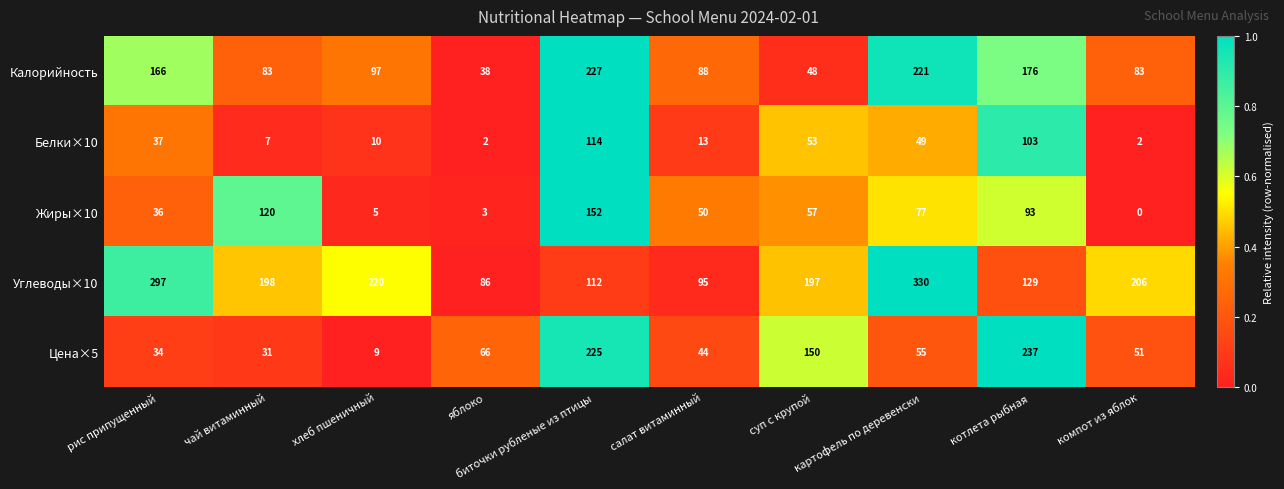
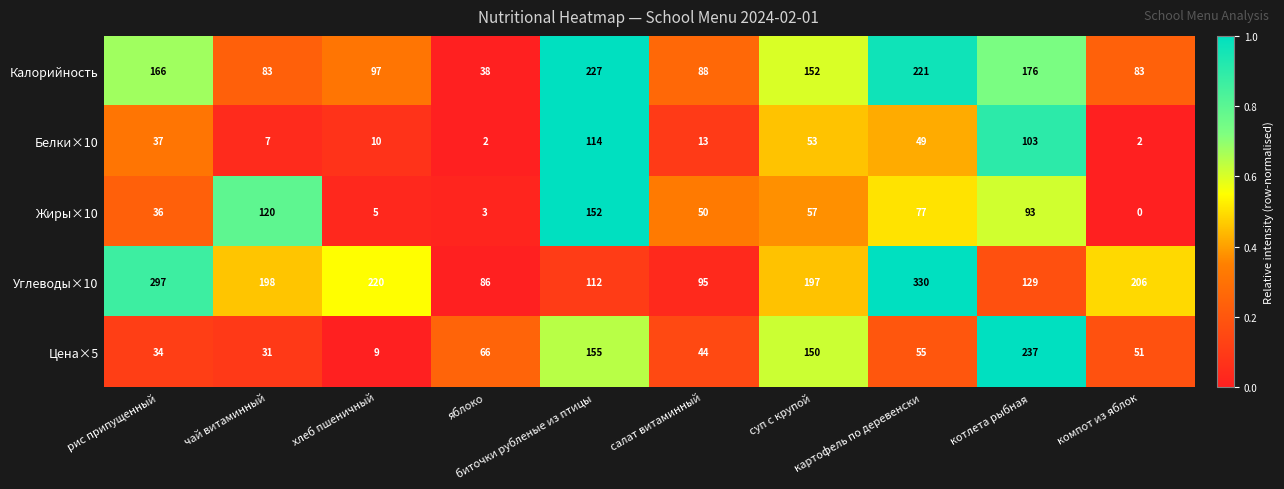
  {
    "Калорийность": {
      "рис припущенный": 166,
      "чай витаминный": 83,
      "хлеб пшеничный": 97,
      "яблоко": 38,
      "биточки рубленые из птицы": 227,
      "салат витаминный": 88,
-     "суп с крупой": 48,
+     "суп с крупой": 152,
      "картофель по деревенски": 221,
      "котлета рыбная": 176,
      "компот из яблок": 83
    },
    "Белки×10": {
      "рис припущенный": 37,
      "чай витаминный": 7,
      "хлеб пшеничный": 10,
      "яблоко": 2,
      "биточки рубленые из птицы": 114,
      "салат витаминный": 13,
      "суп с крупой": 53,
      "картофель по деревенски": 49,
      "котлета рыбная": 103,
      "компот из яблок": 2
    },
    "Жиры×10": {
      "рис припущенный": 36,
      "чай витаминный": 120,
      "хлеб пшеничный": 5,
      "яблоко": 3,
      "биточки рубленые из птицы": 152,
      "салат витаминный": 50,
      "суп с крупой": 57,
      "картофель по деревенски": 77,
      "котлета рыбная": 93,
      "компот из яблок": 0
    },
    "Углеводы×10": {
      "рис припущенный": 297,
      "чай витаминный": 198,
      "хлеб пшеничный": 220,
      "яблоко": 86,
      "биточки рубленые из птицы": 112,
      "салат витаминный": 95,
      "суп с крупой": 197,
      "картофель по деревенски": 330,
      "котлета рыбная": 129,
      "компот из яблок": 206
    },
    "Цена×5": {
      "рис припущенный": 34,
      "чай витаминный": 31,
      "хлеб пшеничный": 9,
      "яблоко": 66,
-     "биточки рубленые из птицы": 225,
+     "биточки рубленые из птицы": 155,
      "салат витаминный": 44,
      "суп с крупой": 150,
      "картофель по деревенски": 55,
      "котлета рыбная": 237,
      "компот из яблок": 51
    }
  }
